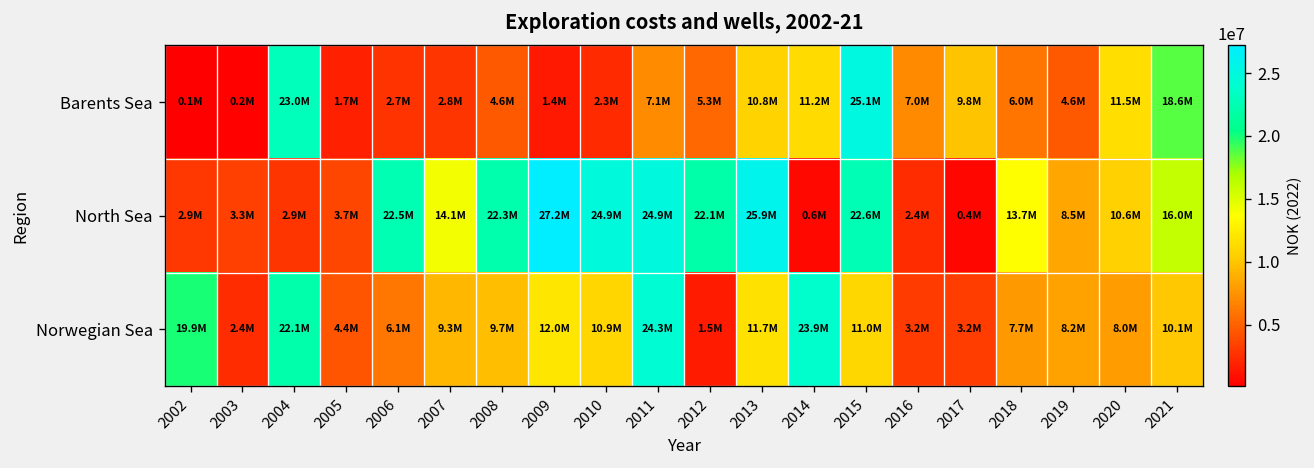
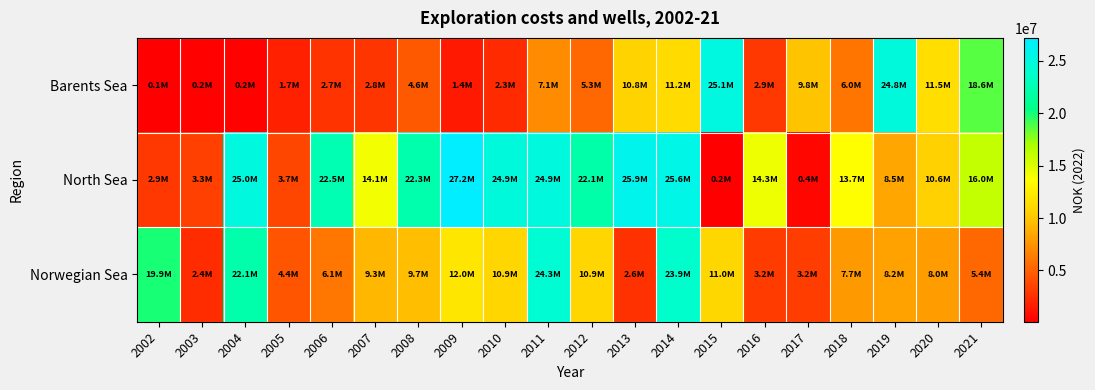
  {
    "Barents Sea": {
      "2002": "0.1M",
      "2003": "0.2M",
-     "2004": "23.0M",
+     "2004": "0.2M",
      "2005": "1.7M",
      "2006": "2.7M",
      "2007": "2.8M",
      "2008": "4.6M",
      "2009": "1.4M",
      "2010": "2.3M",
      "2011": "7.1M",
      "2012": "5.3M",
      "2013": "10.8M",
      "2014": "11.2M",
      "2015": "25.1M",
-     "2016": "7.0M",
+     "2016": "2.9M",
      "2017": "9.8M",
      "2018": "6.0M",
-     "2019": "4.6M",
+     "2019": "24.8M",
      "2020": "11.5M",
      "2021": "18.6M"
    },
    "North Sea": {
      "2002": "2.9M",
      "2003": "3.3M",
-     "2004": "2.9M",
+     "2004": "25.0M",
      "2005": "3.7M",
      "2006": "22.5M",
      "2007": "14.1M",
      "2008": "22.3M",
      "2009": "27.2M",
      "2010": "24.9M",
      "2011": "24.9M",
      "2012": "22.1M",
      "2013": "25.9M",
-     "2014": "0.6M",
-     "2015": "22.6M",
-     "2016": "2.4M",
+     "2014": "25.6M",
+     "2015": "0.2M",
+     "2016": "14.3M",
      "2017": "0.4M",
      "2018": "13.7M",
      "2019": "8.5M",
      "2020": "10.6M",
      "2021": "16.0M"
    },
    "Norwegian Sea": {
      "2002": "19.9M",
      "2003": "2.4M",
      "2004": "22.1M",
      "2005": "4.4M",
      "2006": "6.1M",
      "2007": "9.3M",
      "2008": "9.7M",
      "2009": "12.0M",
      "2010": "10.9M",
      "2011": "24.3M",
-     "2012": "1.5M",
-     "2013": "11.7M",
+     "2012": "10.9M",
+     "2013": "2.6M",
      "2014": "23.9M",
      "2015": "11.0M",
      "2016": "3.2M",
      "2017": "3.2M",
      "2018": "7.7M",
      "2019": "8.2M",
      "2020": "8.0M",
-     "2021": "10.1M"
+     "2021": "5.4M"
    }
  }
